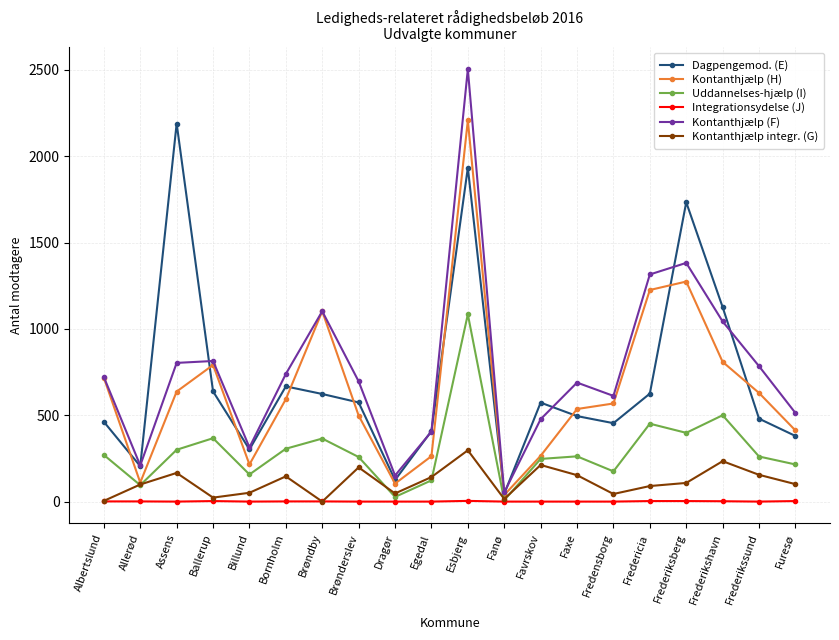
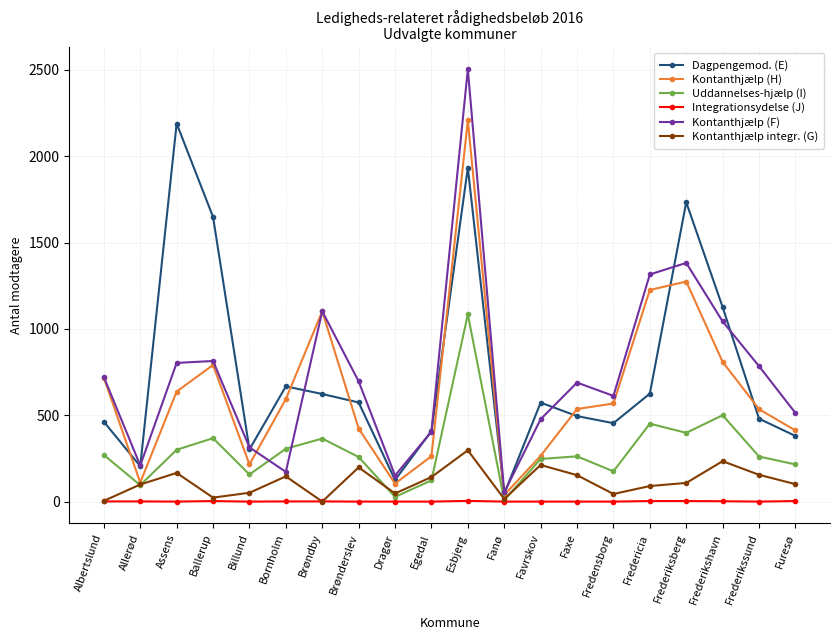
  {
    "Dagpengemod. (E)": {
      "Albertslund": 460,
      "Assens": 2190,
-     "Ballerup": 640,
+     "Ballerup": 1650,
      "Bornholm": 670,
      "Brøndby": 620,
      "Brønderslev": 570,
      "Dragør": 130,
      "Esbjerg": 1930,
      "Favrskov": 570,
      "Faxe": 500,
      "Fredensborg": 450,
      "Fredericia": 630,
      "Frederiksberg": 1730,
      "Frederikshavn": 1130,
      "Frederikssund": 480,
      "Furesø": 380
    },
    "Kontanthjælp (H)": {
      "Assens": 640,
      "Ballerup": 790,
      "Billund": 220,
      "Bornholm": 590,
-     "Brønderslev": 500,
+     "Brønderslev": 420,
      "Dragør": 100,
      "Egedal": 260,
      "Esbjerg": 2210,
      "Favrskov": 270,
      "Faxe": 540,
      "Fredensborg": 570,
      "Fredericia": 1230,
      "Frederiksberg": 1270,
      "Frederikshavn": 810,
-     "Frederikssund": 630,
+     "Frederikssund": 540,
      "Furesø": 410
    },
    "Uddannelses-hjælp (I)": {
      "Albertslund": 270,
      "Assens": 300,
      "Ballerup": 370,
      "Billund": 160,
      "Bornholm": 310,
      "Brøndby": 370,
      "Brønderslev": 260,
      "Dragør": 30,
      "Egedal": 120,
      "Esbjerg": 1080,
      "Favrskov": 250,
      "Faxe": 260,
      "Fredensborg": 180,
      "Fredericia": 450,
      "Frederiksberg": 400,
      "Frederikshavn": 500,
      "Frederikssund": 260,
      "Furesø": 220
    },
    "Integrationsydelse (J)": {
      "Allerød": 0,
      "Assens": 0,
      "Ballerup": 0,
      "Billund": 0,
      "Bornholm": 0,
      "Brønderslev": 0,
      "Dragør": 0,
      "Egedal": 0,
      "Esbjerg": 0,
      "Favrskov": 0,
      "Faxe": 0,
      "Fredensborg": 0,
      "Fredericia": 0,
      "Frederiksberg": 0,
      "Frederikshavn": 0,
      "Frederikssund": 0,
      "Furesø": 0
    },
    "Kontanthjælp (F)": {
      "Assens": 800,
      "Ballerup": 810,
-     "Bornholm": 740,
+     "Bornholm": 170,
      "Brønderslev": 700,
      "Dragør": 150,
      "Esbjerg": 2500,
      "Favrskov": 480,
      "Faxe": 690,
      "Fredensborg": 610,
      "Fredericia": 1320,
      "Frederiksberg": 1380,
      "Frederikshavn": 1040,
      "Frederikssund": 780,
      "Furesø": 510
    },
    "Kontanthjælp integr. (G)": {
      "Assens": 170,
      "Ballerup": 20,
      "Billund": 50,
      "Bornholm": 150,
      "Brønderslev": 200,
      "Dragør": 50,
      "Egedal": 140,
      "Esbjerg": 300,
      "Favrskov": 210,
      "Faxe": 150,
      "Fredensborg": 40,
      "Fredericia": 90,
      "Frederiksberg": 110,
      "Frederikshavn": 230,
      "Frederikssund": 160,
      "Furesø": 100
    }
  }
